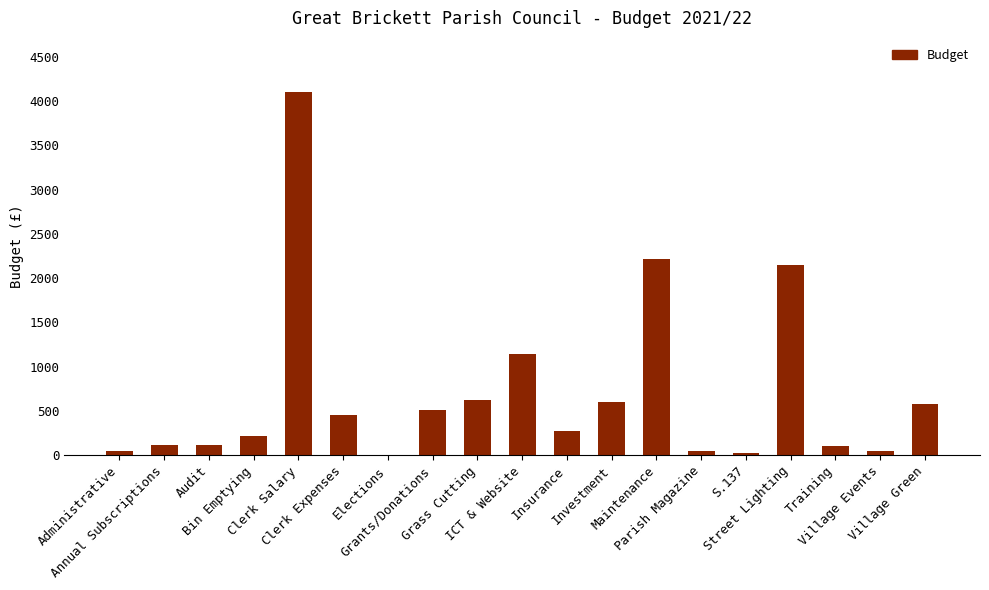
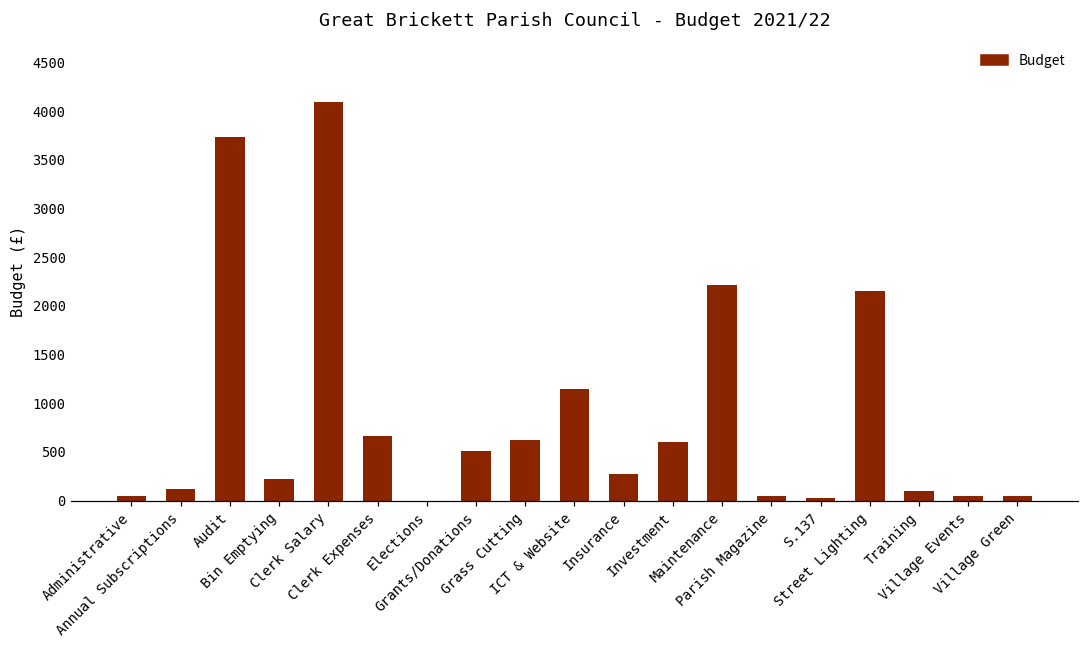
  {
    "Administrative": 100,
    "Annual Subscriptions": 100,
-   "Audit": 100,
+   "Audit": 3700,
    "Bin Emptying": 200,
    "Clerk Salary": 4100,
-   "Clerk Expenses": 500,
+   "Clerk Expenses": 700,
    "Elections": 0,
    "Grants/Donations": 500,
    "Grass Cutting": 600,
    "ICT & Website": 1100,
    "Insurance": 300,
    "Investment": 600,
    "Maintenance": 2200,
    "Parish Magazine": 100,
    "Street Lighting": 2100,
    "Training": 100,
    "Village Events": 100,
-   "Village Green": 600
+   "Village Green": 100
  }
